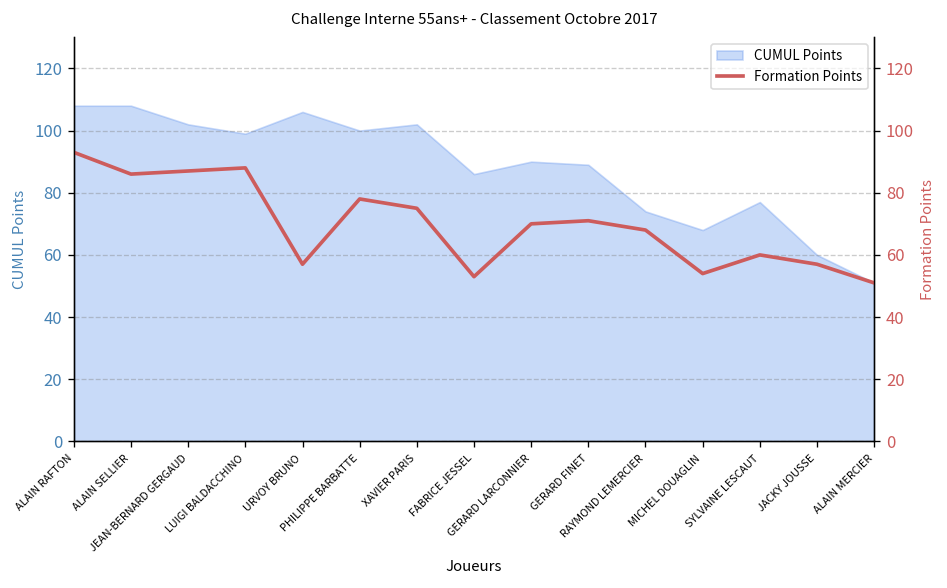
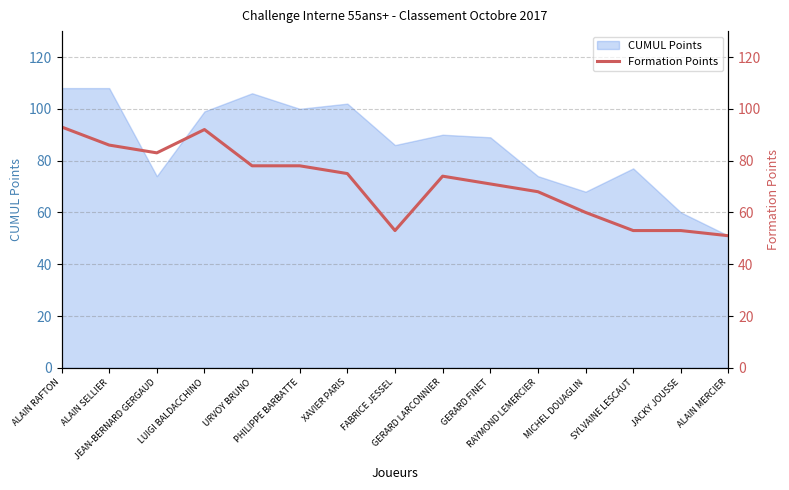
  {
    "CUMUL Points": {
      "ALAIN RAFTON": 108,
      "ALAIN SELLIER": 108,
-     "JEAN-BERNARD GERGAUD": 102,
+     "JEAN-BERNARD GERGAUD": 74,
      "LUIGI BALDACCHINO": 99,
      "URVOY BRUNO": 106,
      "PHILIPPE BARBATTE": 100,
      "XAVIER PARIS": 102,
      "FABRICE JESSEL": 86,
      "GERARD LARCONNIER": 90,
      "GERARD FINET": 89,
      "RAYMOND LEMERCIER": 74,
      "MICHEL DOUAGLIN": 68,
      "SYLVAINE LESCAUT": 77,
      "JACKY JOUSSE": 60,
      "ALAIN MERCIER": 51
    },
    "Formation Points": {
      "ALAIN RAFTON": 93,
      "ALAIN SELLIER": 86,
-     "JEAN-BERNARD GERGAUD": 87,
-     "LUIGI BALDACCHINO": 88,
-     "URVOY BRUNO": 57,
+     "JEAN-BERNARD GERGAUD": 83,
+     "LUIGI BALDACCHINO": 92,
+     "URVOY BRUNO": 78,
      "PHILIPPE BARBATTE": 78,
      "XAVIER PARIS": 75,
      "FABRICE JESSEL": 53,
-     "GERARD LARCONNIER": 70,
+     "GERARD LARCONNIER": 74,
      "GERARD FINET": 71,
      "RAYMOND LEMERCIER": 68,
-     "MICHEL DOUAGLIN": 54,
-     "SYLVAINE LESCAUT": 60,
-     "JACKY JOUSSE": 57,
+     "MICHEL DOUAGLIN": 60,
+     "SYLVAINE LESCAUT": 53,
+     "JACKY JOUSSE": 53,
      "ALAIN MERCIER": 51
    }
  }
